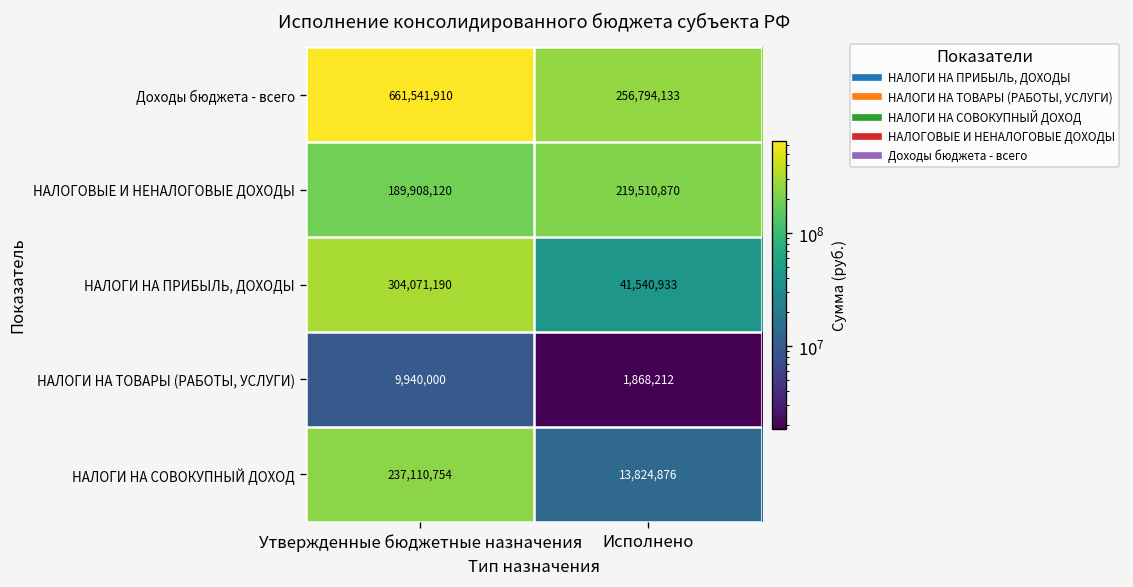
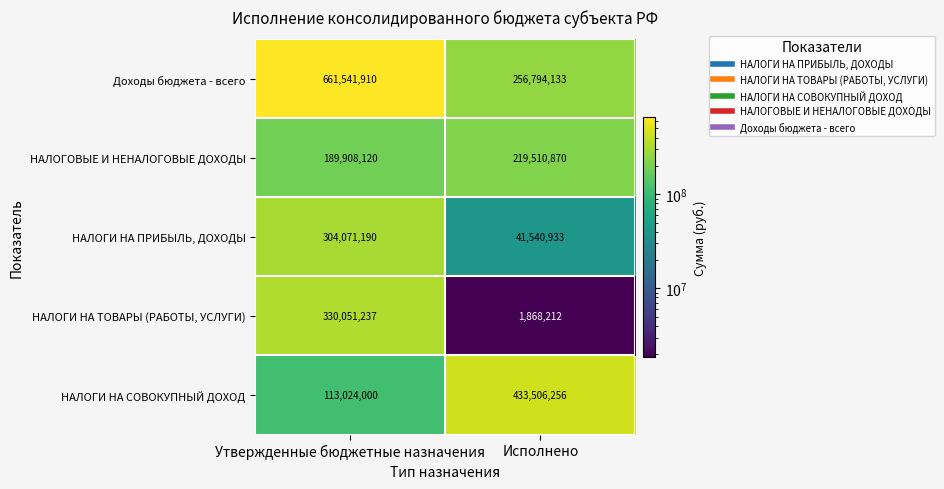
  {
    "Доходы бюджета - всего": {
      "Утвержденные бюджетные назначения": "661,541,910",
      "Исполнено": "256,794,133"
    },
    "НАЛОГОВЫЕ И НЕНАЛОГОВЫЕ ДОХОДЫ": {
      "Утвержденные бюджетные назначения": "189,908,120",
      "Исполнено": "219,510,870"
    },
    "НАЛОГИ НА ПРИБЫЛЬ, ДОХОДЫ": {
      "Утвержденные бюджетные назначения": "304,071,190",
      "Исполнено": "41,540,933"
    },
    "НАЛОГИ НА ТОВАРЫ (РАБОТЫ, УСЛУГИ)": {
-     "Утвержденные бюджетные назначения": "9,940,000",
+     "Утвержденные бюджетные назначения": "330,051,237",
      "Исполнено": "1,868,212"
    },
    "НАЛОГИ НА СОВОКУПНЫЙ ДОХОД": {
-     "Утвержденные бюджетные назначения": "237,110,754",
-     "Исполнено": "13,824,876"
+     "Утвержденные бюджетные назначения": "113,024,000",
+     "Исполнено": "433,506,256"
    }
  }
